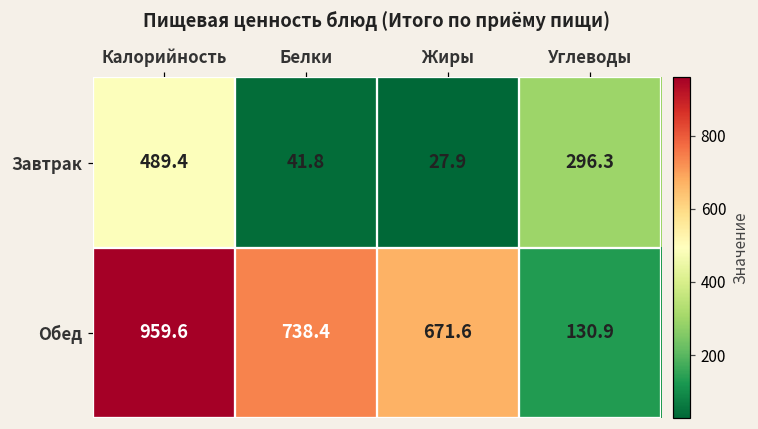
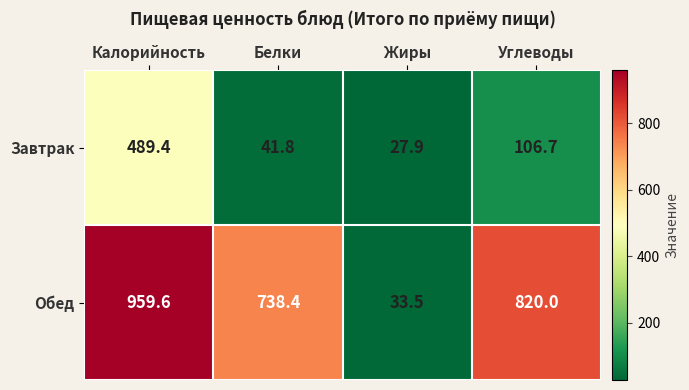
  {
    "Завтрак": {
      "Калорийность": 489.4,
      "Белки": 41.8,
      "Жиры": 27.9,
-     "Углеводы": 296.3
+     "Углеводы": 106.7
    },
    "Обед": {
      "Калорийность": 959.6,
      "Белки": 738.4,
-     "Жиры": 671.6,
-     "Углеводы": 130.9
+     "Жиры": 33.5,
+     "Углеводы": 820.0
    }
  }
